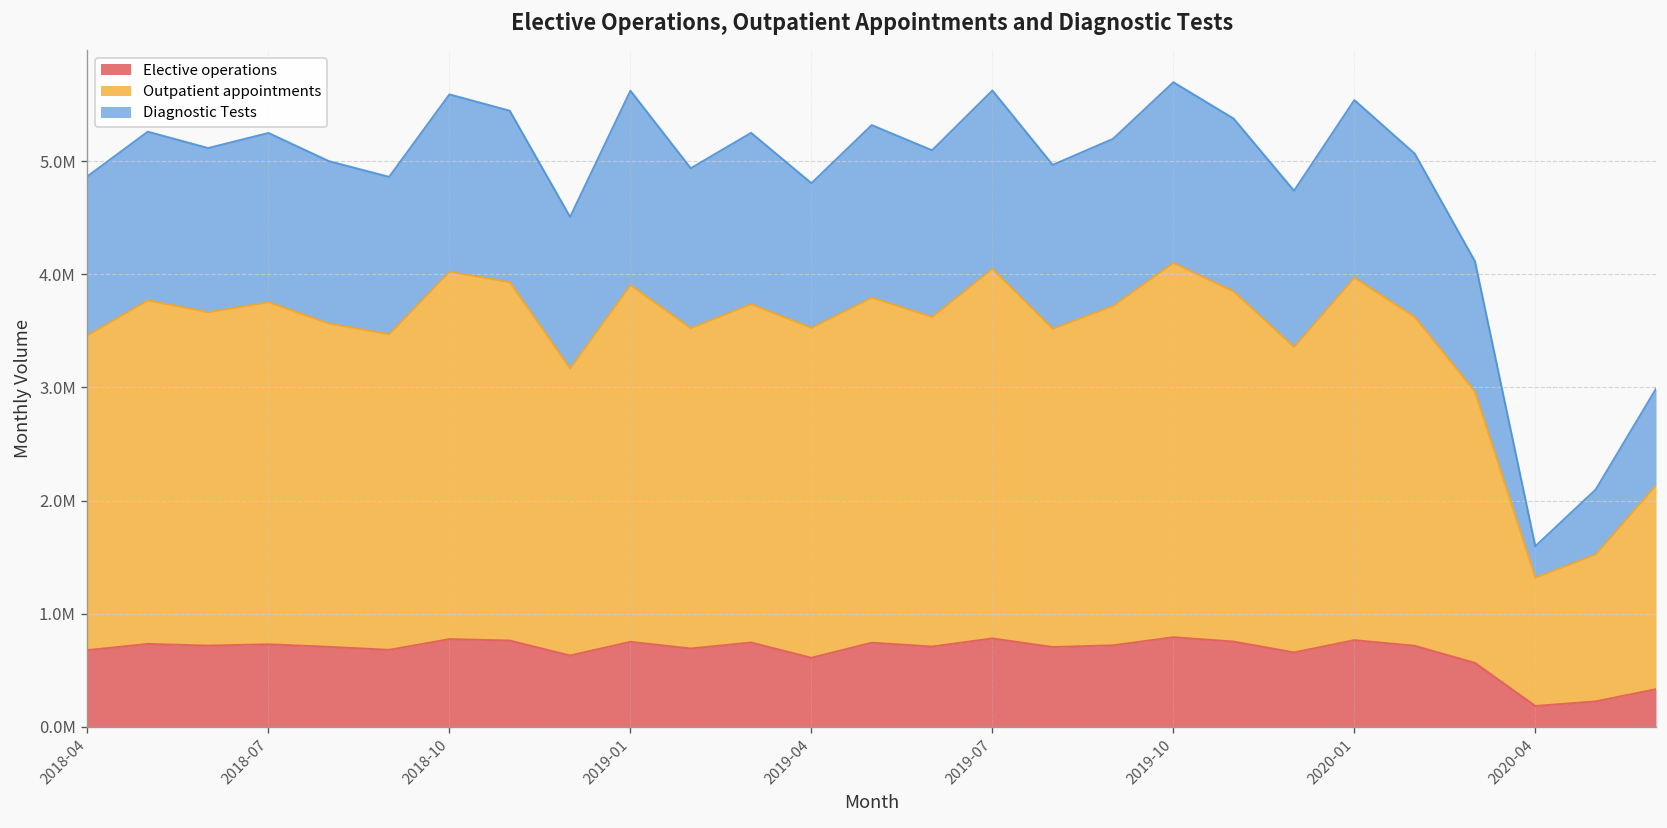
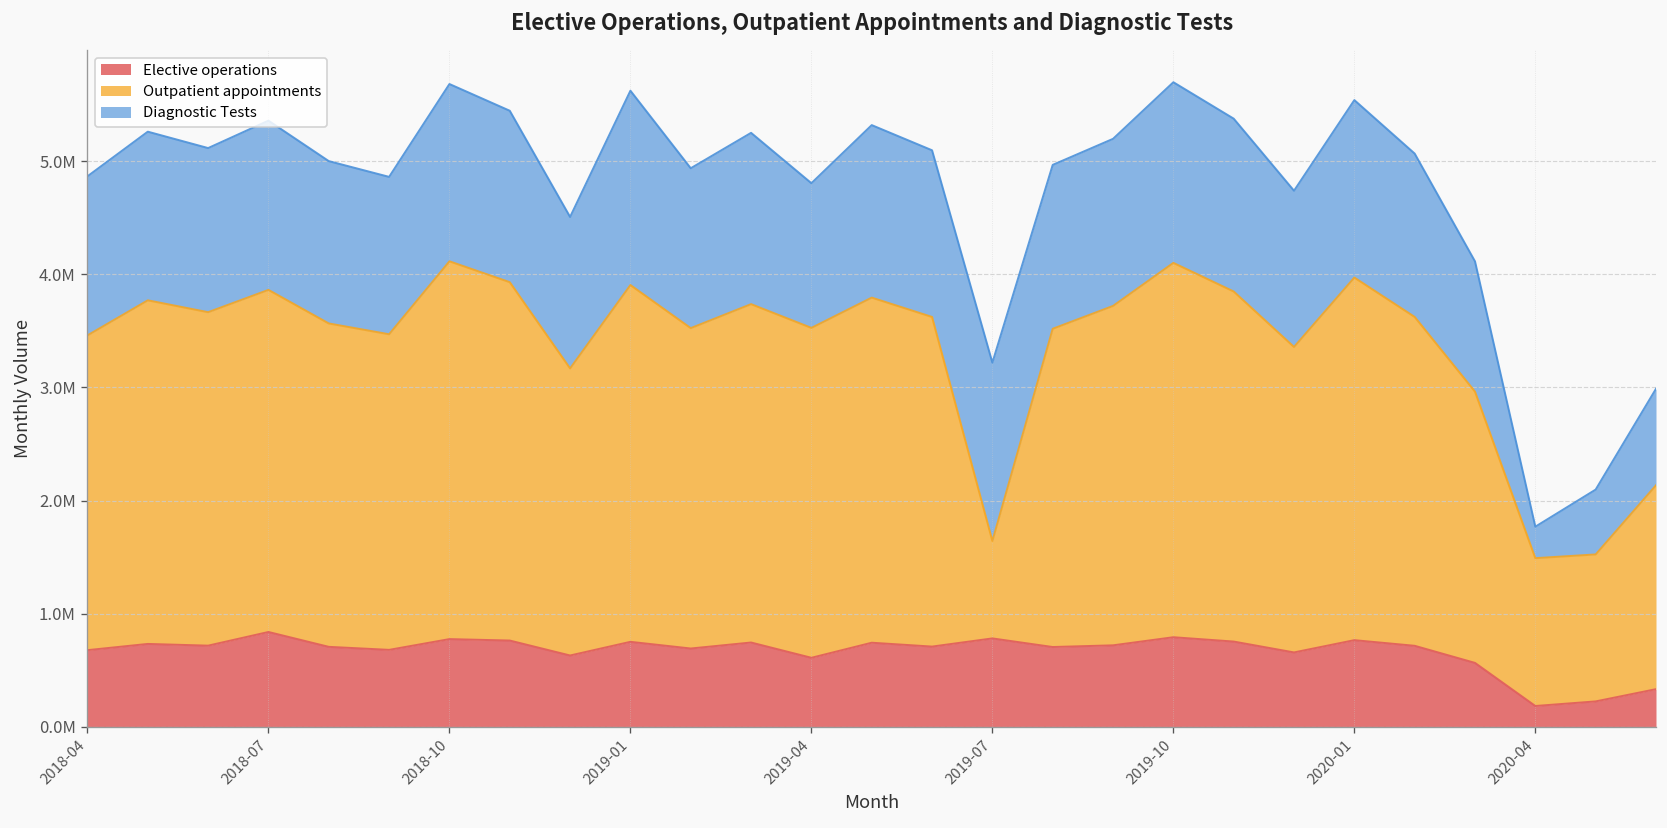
  {
    "Elective operations": {
      "2018-04": 700000,
-     "2018-07": 700000,
+     "2018-07": 800000,
      "2018-10": 800000,
      "2019-01": 800000,
      "2019-04": 600000,
      "2019-07": 800000,
      "2019-10": 800000,
      "2020-01": 800000,
      "2020-04": 200000
    },
    "Outpatient appointments": {
      "2018-04": 2800000,
      "2018-07": 3000000,
-     "2018-10": 3200000,
+     "2018-10": 3300000,
      "2019-01": 3200000,
      "2019-04": 2900000,
-     "2019-07": 3300000,
+     "2019-07": 900000,
      "2019-10": 3300000,
      "2020-01": 3200000,
-     "2020-04": 1100000
+     "2020-04": 1300000
    },
    "Diagnostic Tests": {
      "2018-04": 1400000,
      "2018-10": 1600000,
      "2019-01": 1700000,
      "2019-04": 1300000,
      "2019-07": 1600000,
      "2019-10": 1600000,
      "2020-01": 1600000,
      "2020-04": 300000
    }
  }
